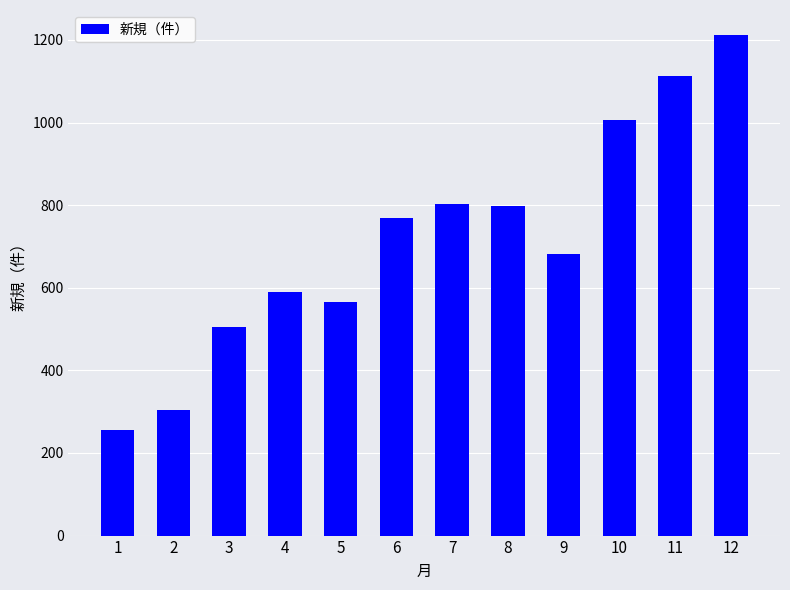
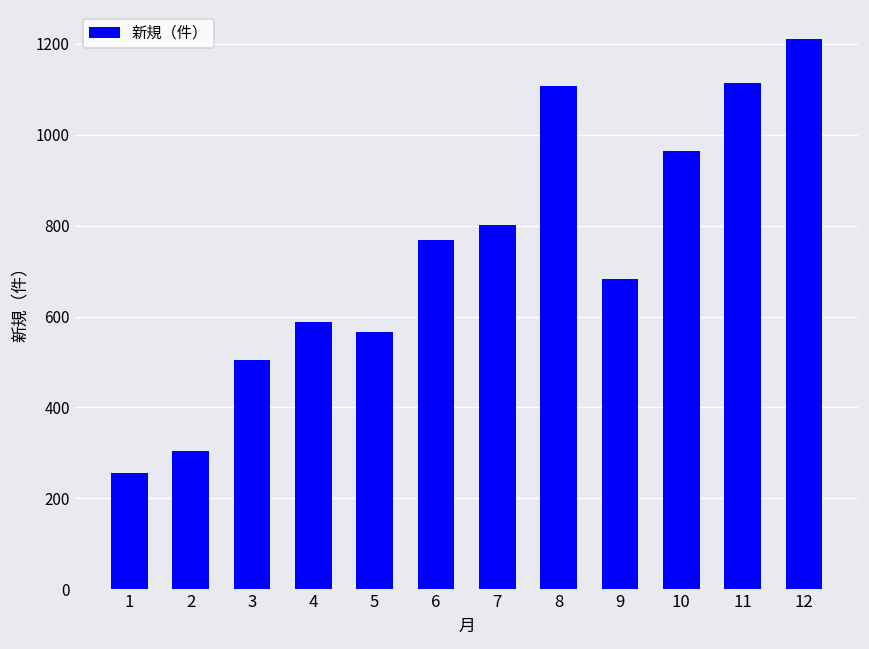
  {
    "1": 260,
    "2": 300,
    "3": 500,
    "4": 590,
    "5": 570,
    "6": 770,
    "7": 800,
-   "8": 800,
+   "8": 1110,
    "9": 680,
-   "10": 1010,
+   "10": 970,
    "11": 1110,
    "12": 1210
  }
